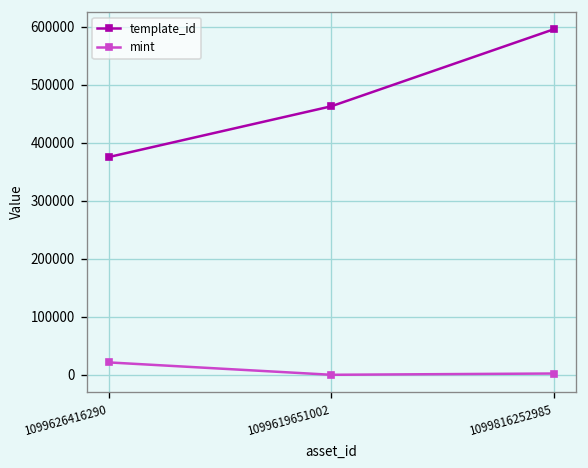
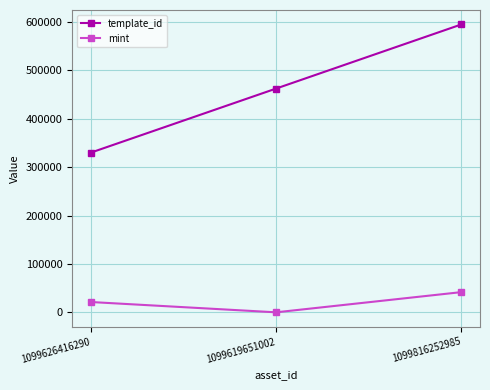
  {
    "template_id": {
-     "1099626416290": 380000,
+     "1099626416290": 330000,
      "1099619651002": 460000,
      "1099816252985": 600000
    },
    "mint": {
      "1099626416290": 20000,
      "1099619651002": 0,
-     "1099816252985": 0
+     "1099816252985": 40000
    }
  }
